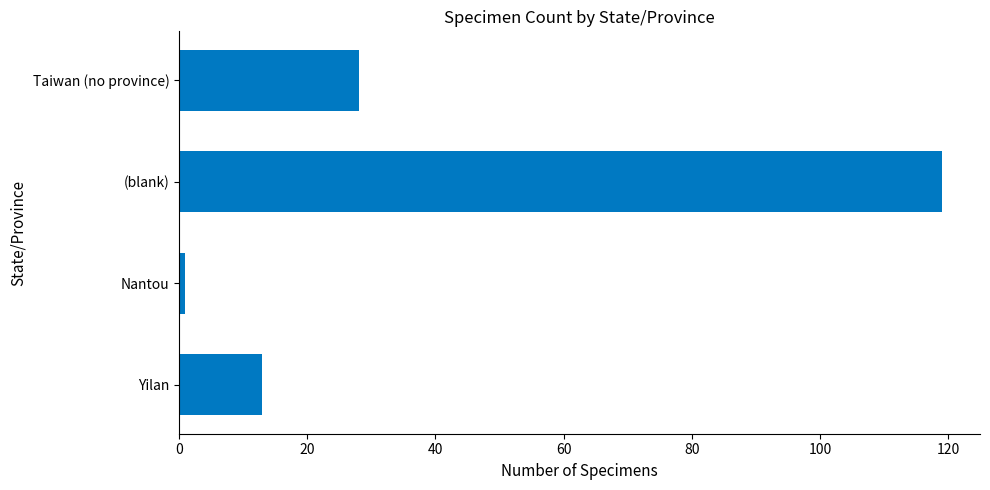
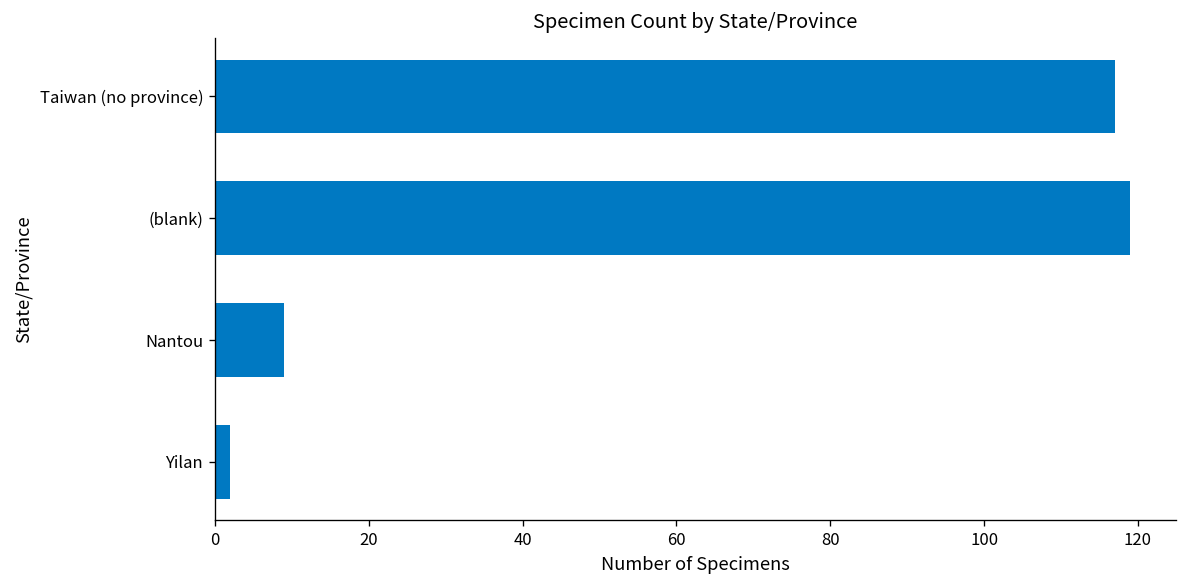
  {
-   "Taiwan (no province)": 28,
+   "Taiwan (no province)": 117,
    "(blank)": 119,
-   "Nantou": 1,
-   "Yilan": 13
+   "Nantou": 9,
+   "Yilan": 2
  }
